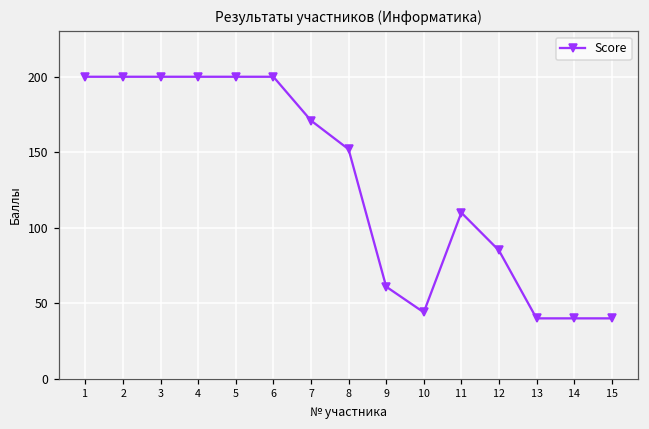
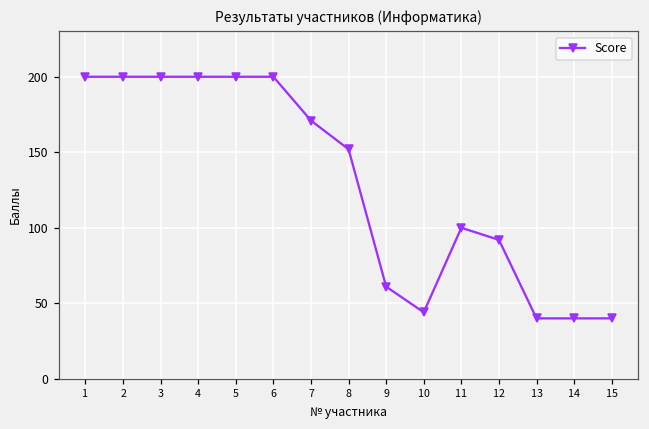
  {
    "1": 200,
    "2": 200,
    "3": 200,
    "4": 200,
    "5": 200,
    "6": 200,
    "7": 171,
    "8": 152,
    "9": 61,
    "10": 44,
-   "11": 110,
-   "12": 85,
+   "11": 100,
+   "12": 92,
    "13": 40,
    "14": 40,
    "15": 40
  }
